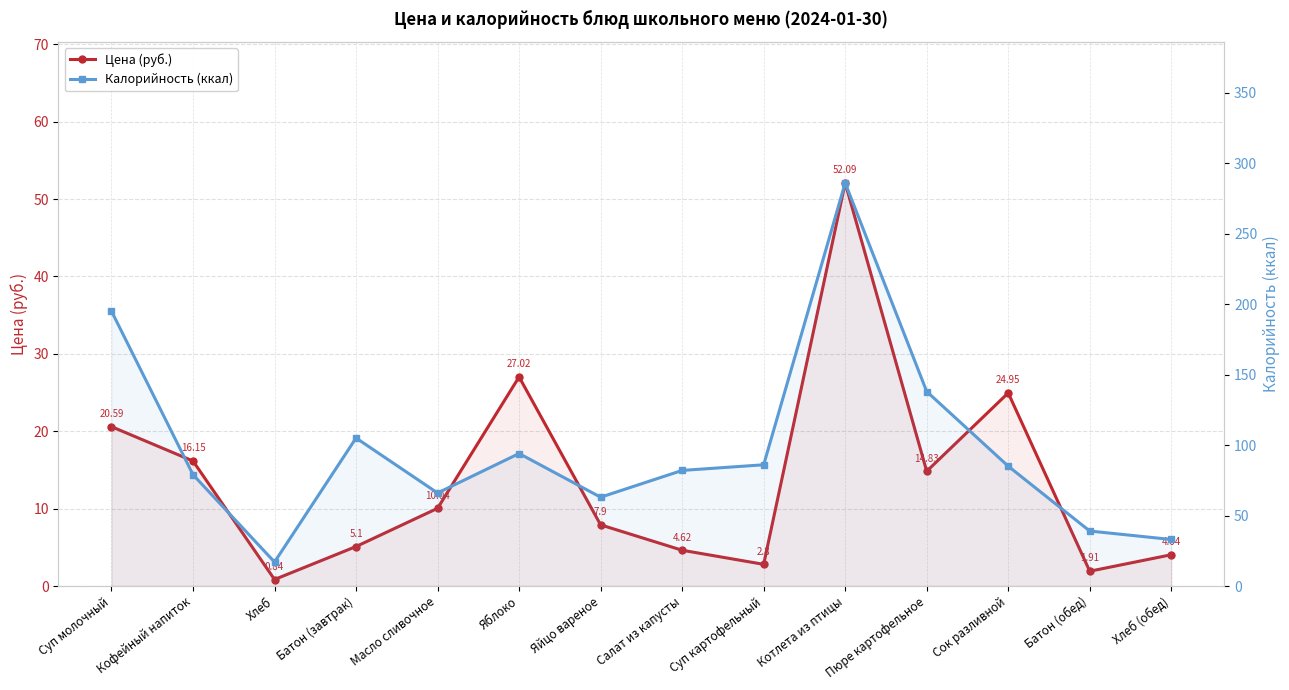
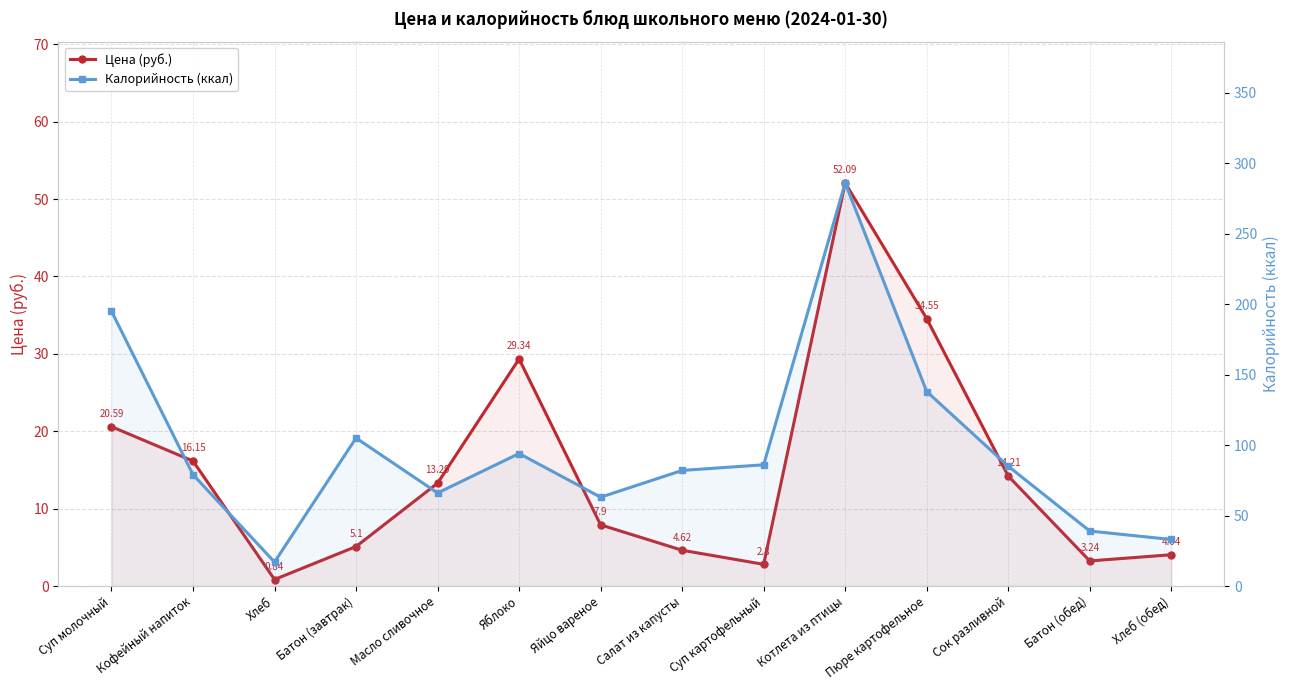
  {
    "Цена (руб.)": {
      "Суп молочный": 20.59,
      "Кофейный напиток": 16.15,
      "Батон (завтрак)": 5.1,
-     "Масло сливочное": 10.04,
-     "Яблоко": 27.02,
+     "Масло сливочное": 13.29,
+     "Яблоко": 29.34,
      "Яйцо вареное": 7.9,
      "Салат из капусты": 4.62,
      "Суп картофельный": 2.8,
      "Котлета из птицы": 52.09,
-     "Пюре картофельное": 14.83,
-     "Сок разливной": 24.95,
-     "Батон (обед)": 1.91
+     "Пюре картофельное": 34.55,
+     "Сок разливной": 14.21,
+     "Батон (обед)": 3.24
    }
  }
